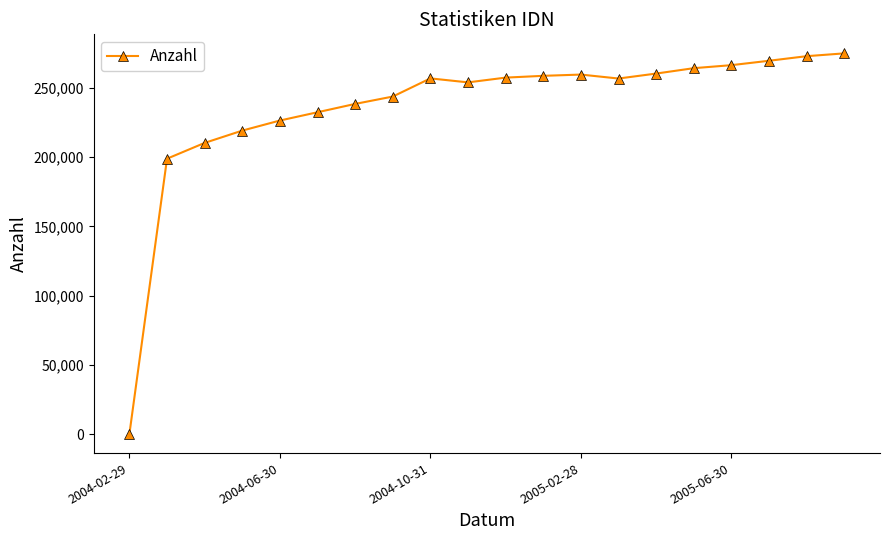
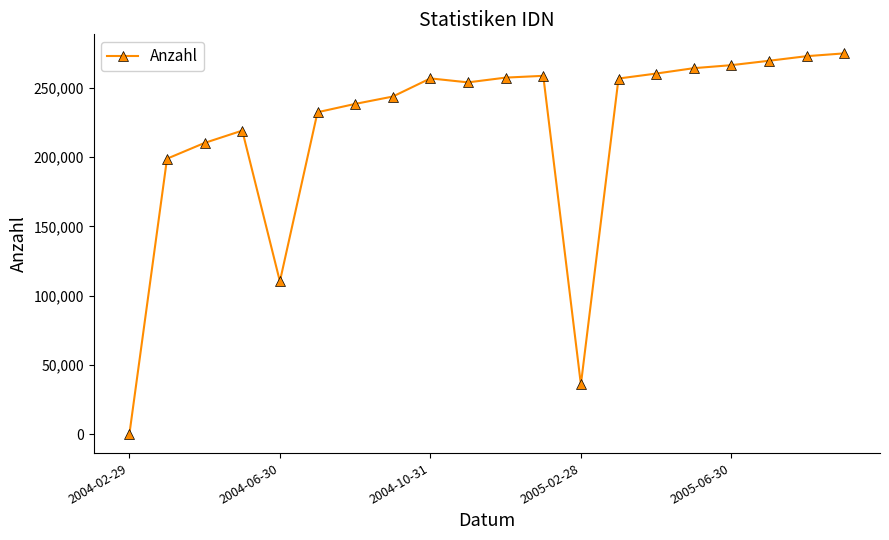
  {
    "2004-02-29": "0",
-   "2004-06-30": "226,000",
+   "2004-06-30": "110,000",
    "2004-10-31": "257,000",
-   "2005-02-28": "260,000",
+   "2005-02-28": "36,000",
    "2005-06-30": "266,000"
  }
